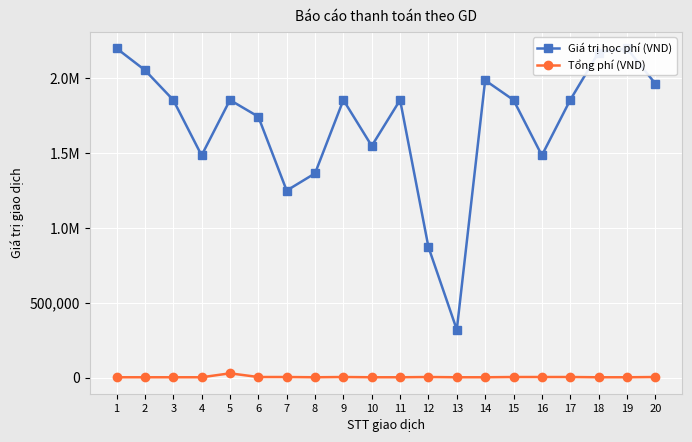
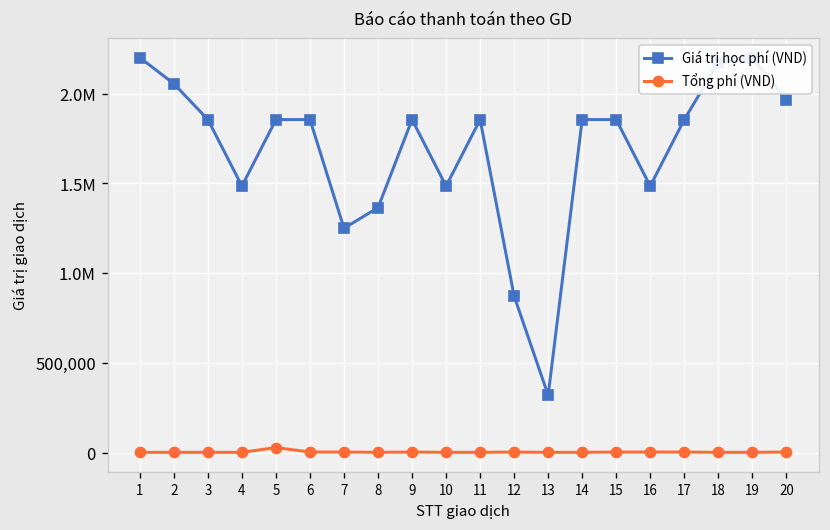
  {
    "Giá trị học phí (VND)": {
      "1": "2,200,000",
      "2": "2,050,000",
      "3": "1,860,000",
      "4": "1,490,000",
      "5": "1,860,000",
-     "6": "1,740,000",
+     "6": "1,860,000",
      "7": "1,250,000",
      "8": "1,360,000",
      "9": "1,860,000",
-     "10": "1,550,000",
+     "10": "1,490,000",
      "11": "1,860,000",
      "12": "870,000",
      "13": "320,000",
-     "14": "1,990,000",
+     "14": "1,860,000",
      "15": "1,860,000",
      "16": "1,490,000",
      "17": "1,860,000",
      "20": "1,960,000"
    },
    "Tổng phí (VND)": {
      "1": "0",
      "2": "0",
      "3": "0",
      "4": "0",
      "5": "30,000",
      "6": "10,000",
      "7": "10,000",
      "8": "0",
      "9": "10,000",
      "10": "0",
      "11": "0",
      "12": "10,000",
      "13": "0",
      "14": "0",
      "15": "10,000",
      "16": "10,000",
      "17": "10,000",
      "18": "0",
      "19": "0",
      "20": "10,000"
    }
  }
